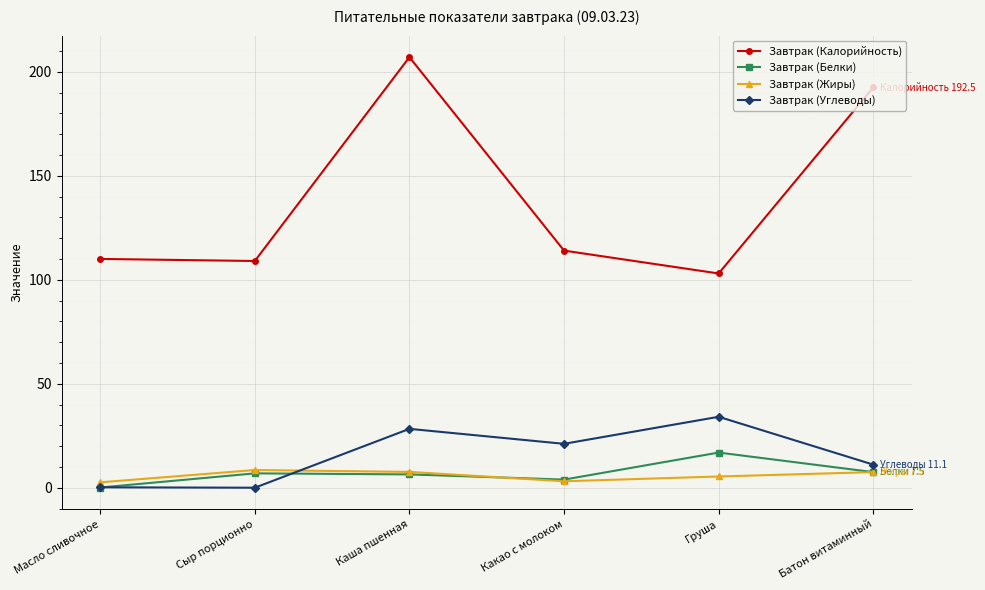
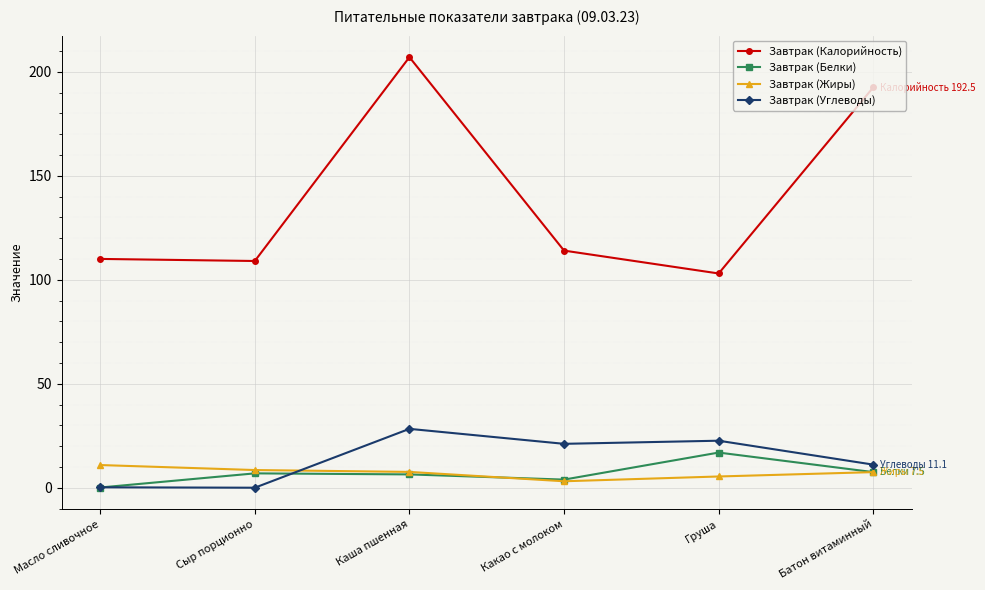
  {
    "Завтрак (Калорийность)": {
      "Масло сливочное": 110,
      "Сыр порционно": 109,
      "Каша пшенная": 207,
      "Какао с молоком": 114,
      "Груша": 103
    },
    "Завтрак (Белки)": {
      "Сыр порционно": 7,
      "Груша": 17
    },
    "Завтрак (Жиры)": {
-     "Масло сливочное": 3,
+     "Масло сливочное": 11,
      "Сыр порционно": 9,
      "Груша": 5
    },
    "Завтрак (Углеводы)": {
      "Сыр порционно": 0,
      "Каша пшенная": 28,
      "Какао с молоком": 21,
-     "Груша": 34
+     "Груша": 23
    }
  }
